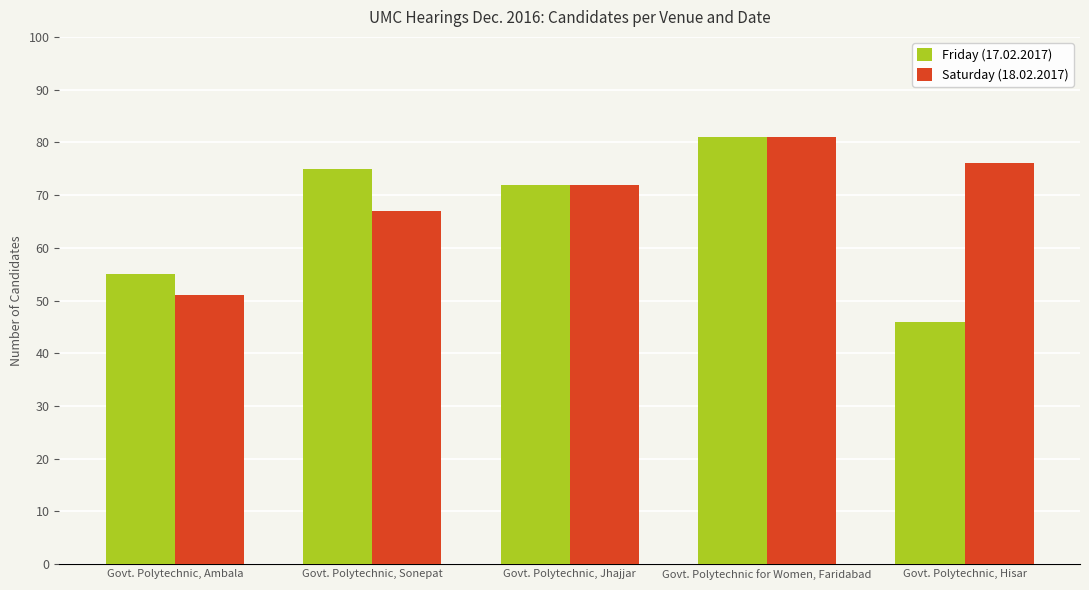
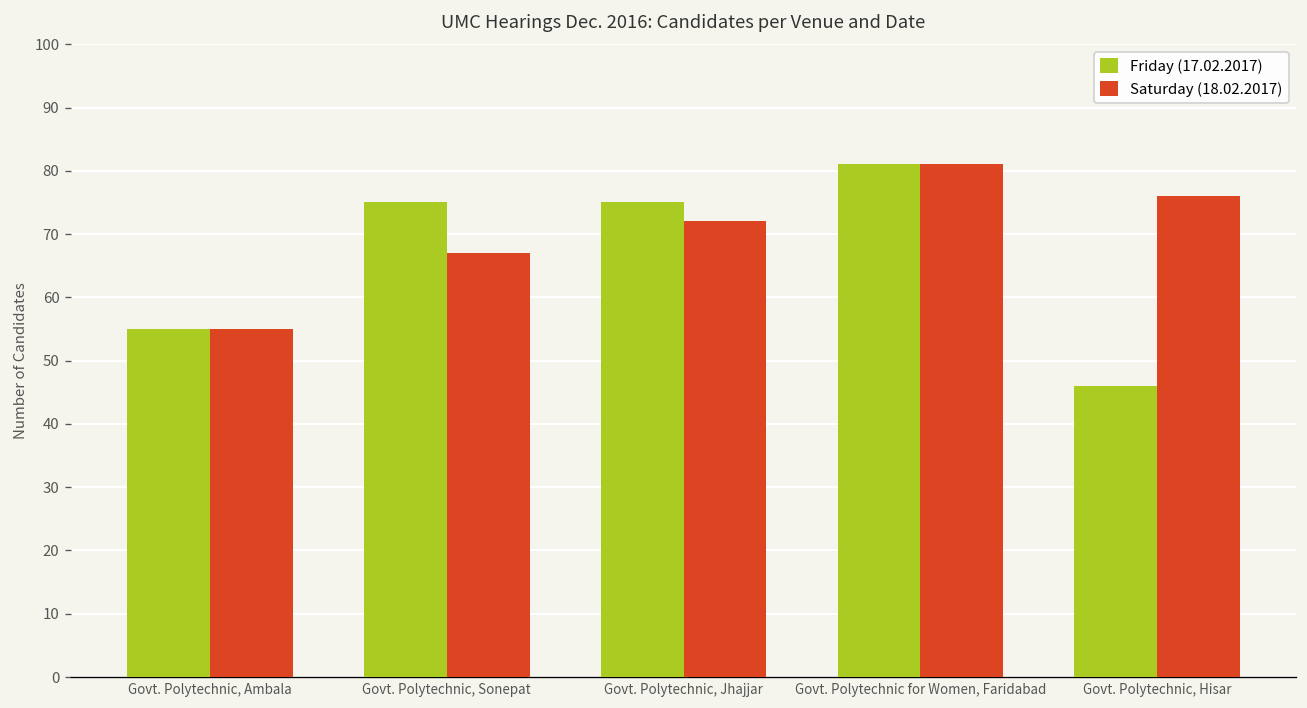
  {
    "Friday (17.02.2017)": {
      "Govt. Polytechnic, Ambala": 55,
      "Govt. Polytechnic, Sonepat": 75,
-     "Govt. Polytechnic, Jhajjar": 72,
+     "Govt. Polytechnic, Jhajjar": 75,
      "Govt. Polytechnic for Women, Faridabad": 81,
      "Govt. Polytechnic, Hisar": 46
    },
    "Saturday (18.02.2017)": {
-     "Govt. Polytechnic, Ambala": 51,
+     "Govt. Polytechnic, Ambala": 55,
      "Govt. Polytechnic, Sonepat": 67,
      "Govt. Polytechnic, Jhajjar": 72,
      "Govt. Polytechnic for Women, Faridabad": 81,
      "Govt. Polytechnic, Hisar": 76
    }
  }
